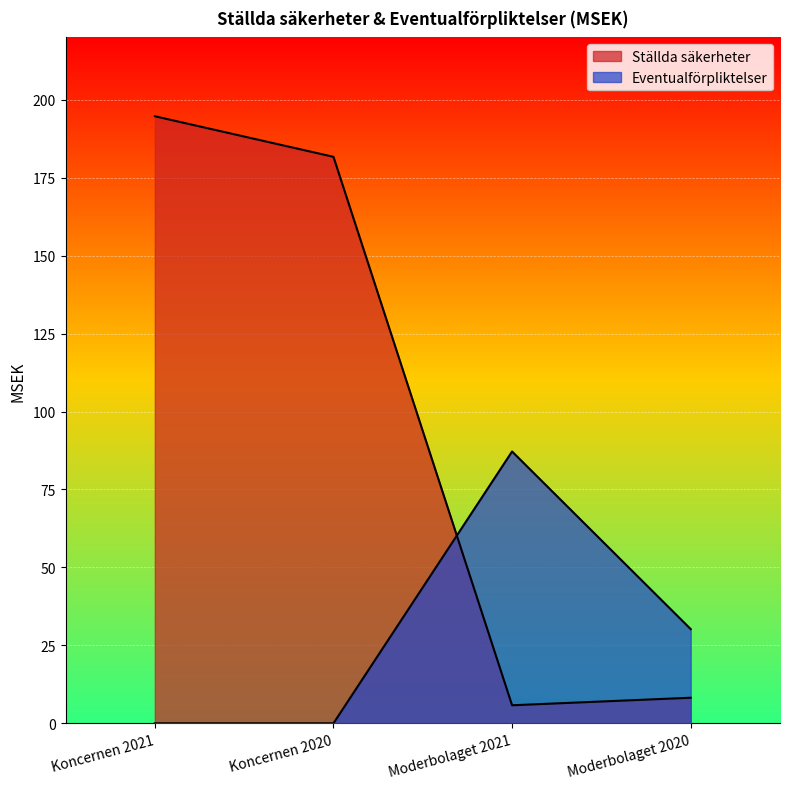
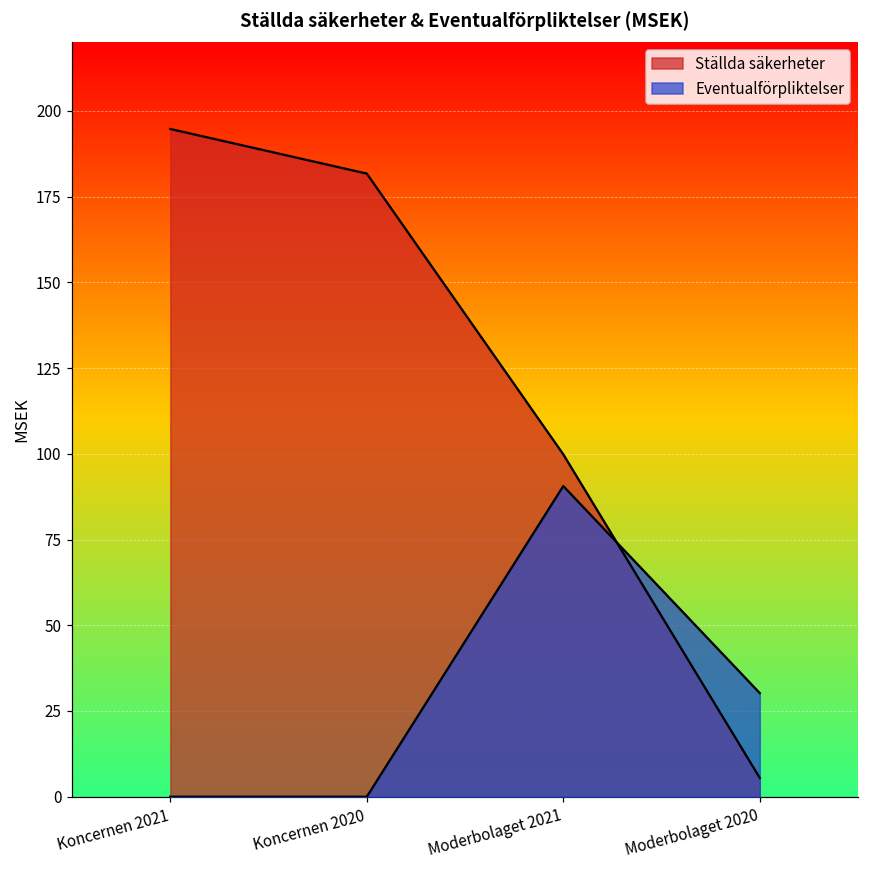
  {
    "Ställda säkerheter": {
      "Koncernen 2021": 195,
      "Koncernen 2020": 182,
-     "Moderbolaget 2021": 6,
-     "Moderbolaget 2020": 8
+     "Moderbolaget 2021": 100,
+     "Moderbolaget 2020": 6
    },
    "Eventualförpliktelser": {
      "Koncernen 2021": 0,
      "Koncernen 2020": 0,
-     "Moderbolaget 2021": 87,
+     "Moderbolaget 2021": 91,
      "Moderbolaget 2020": 30
    }
  }
